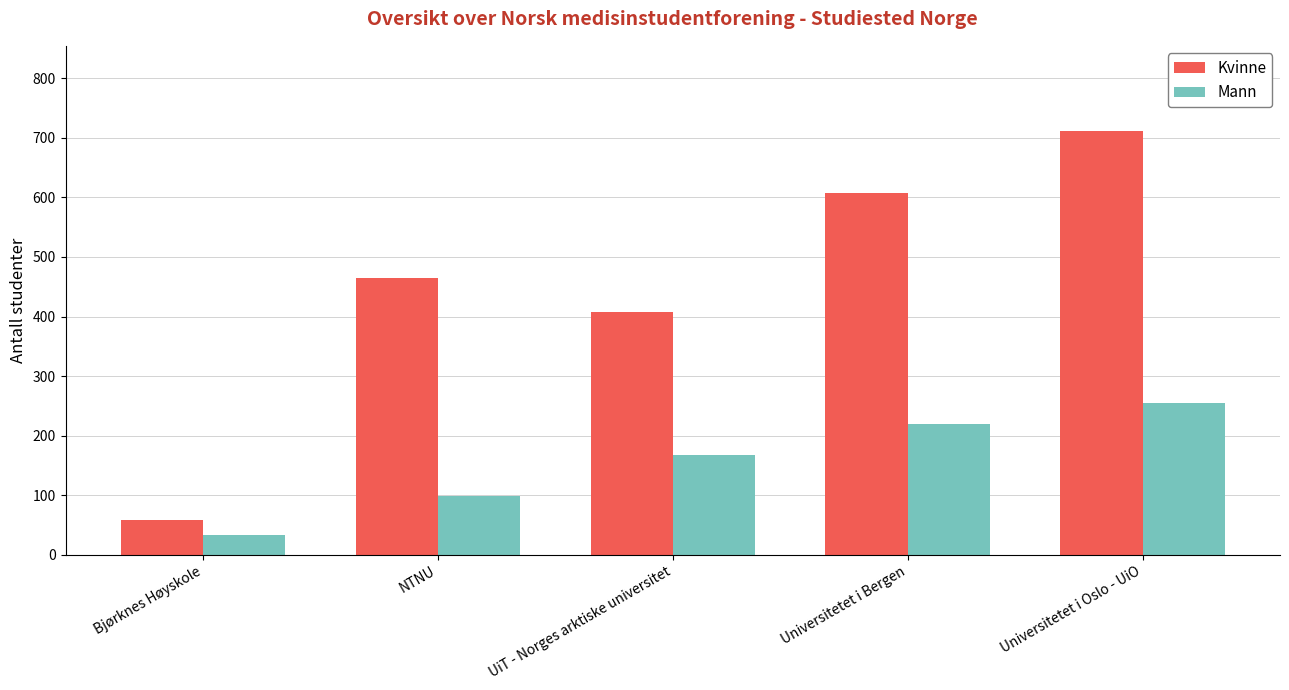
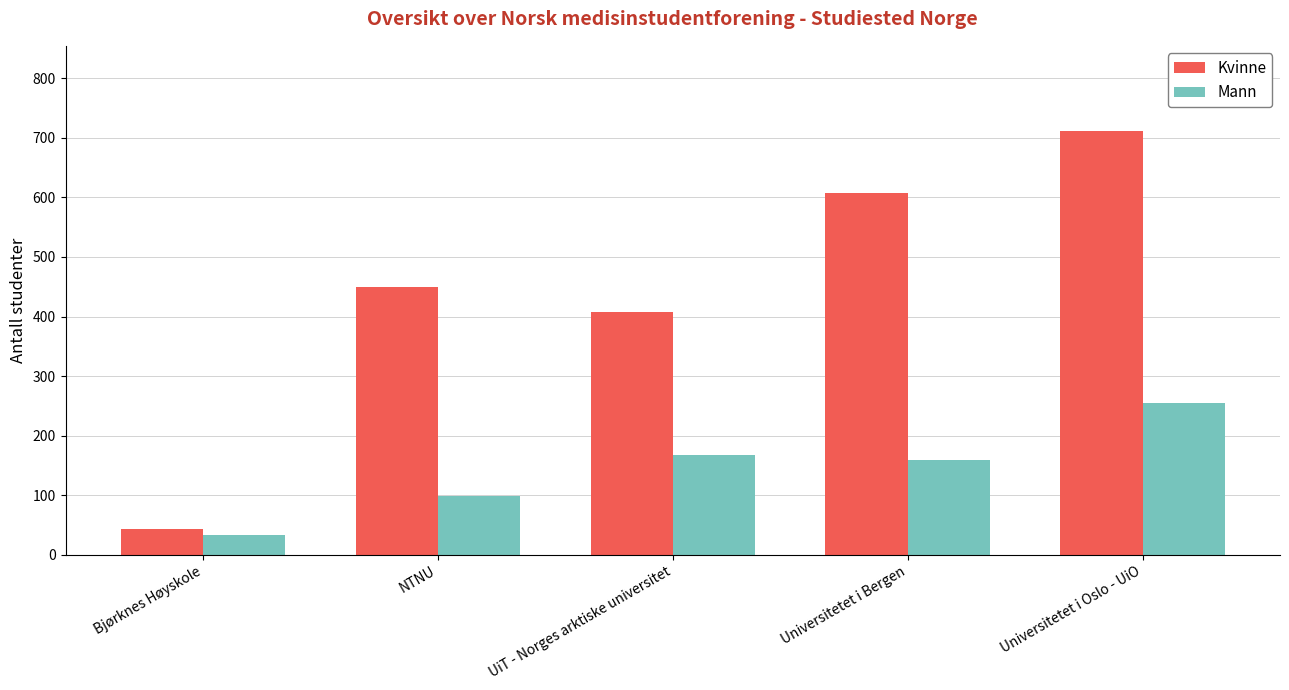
  {
    "Kvinne": {
-     "Bjørknes Høyskole": 60,
-     "NTNU": 470,
+     "Bjørknes Høyskole": 40,
+     "NTNU": 450,
      "UiT - Norges arktiske universitet": 410,
      "Universitetet i Bergen": 610,
      "Universitetet i Oslo - UiO": 710
    },
    "Mann": {
      "Bjørknes Høyskole": 30,
      "NTNU": 100,
      "UiT - Norges arktiske universitet": 170,
-     "Universitetet i Bergen": 220,
+     "Universitetet i Bergen": 160,
      "Universitetet i Oslo - UiO": 260
    }
  }
